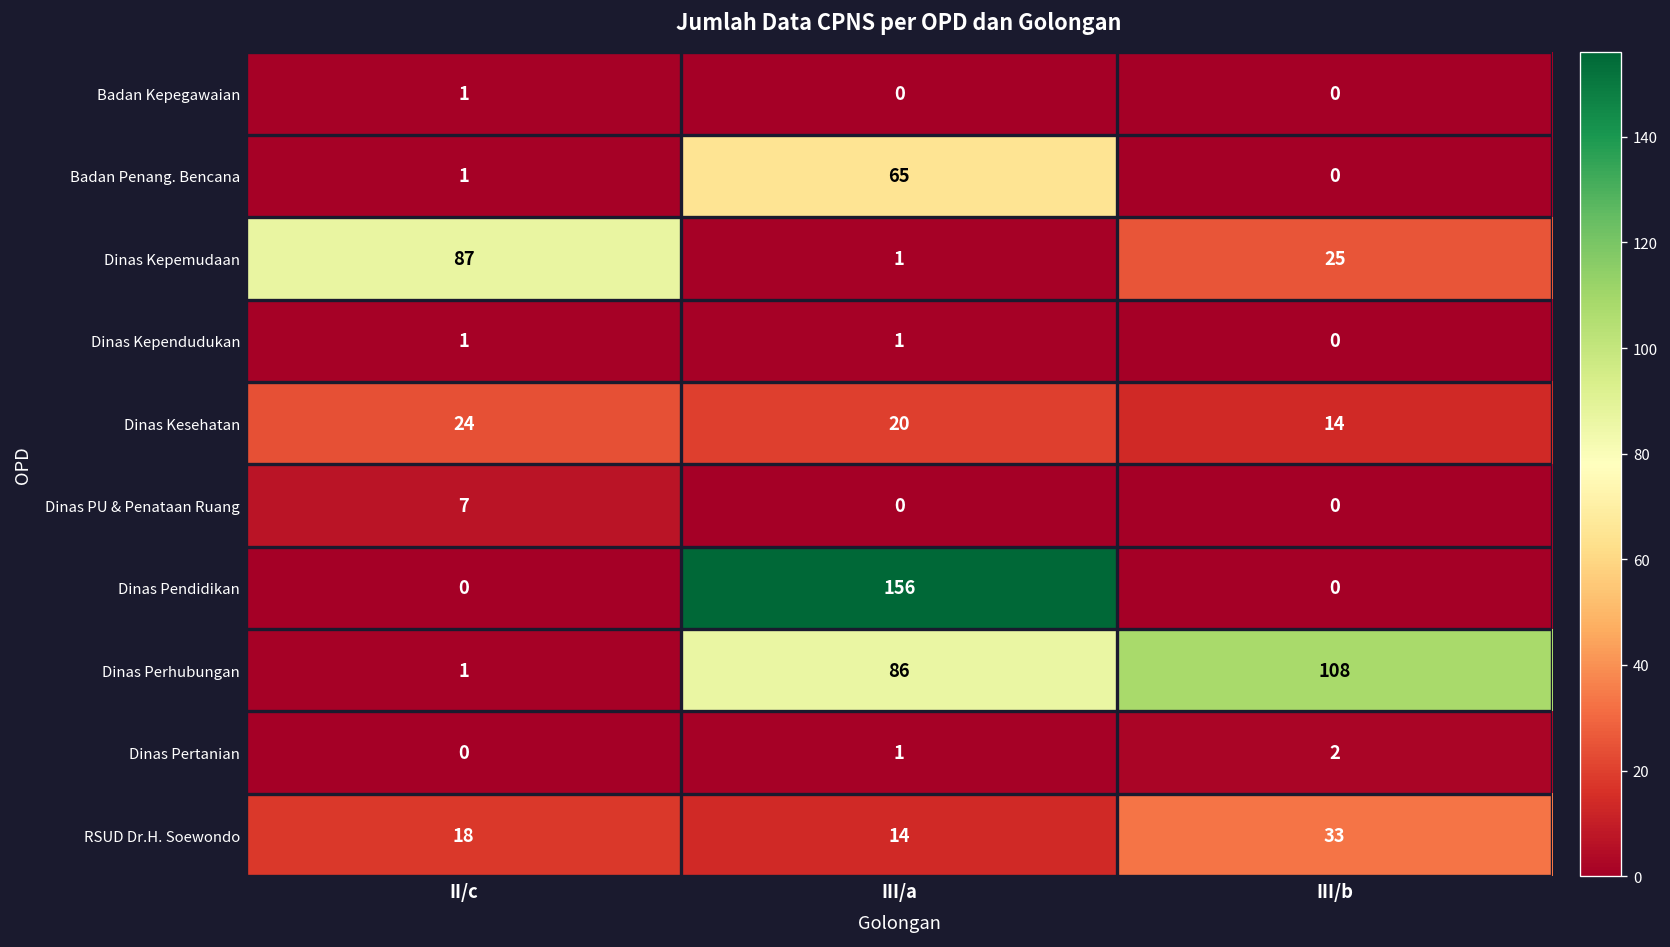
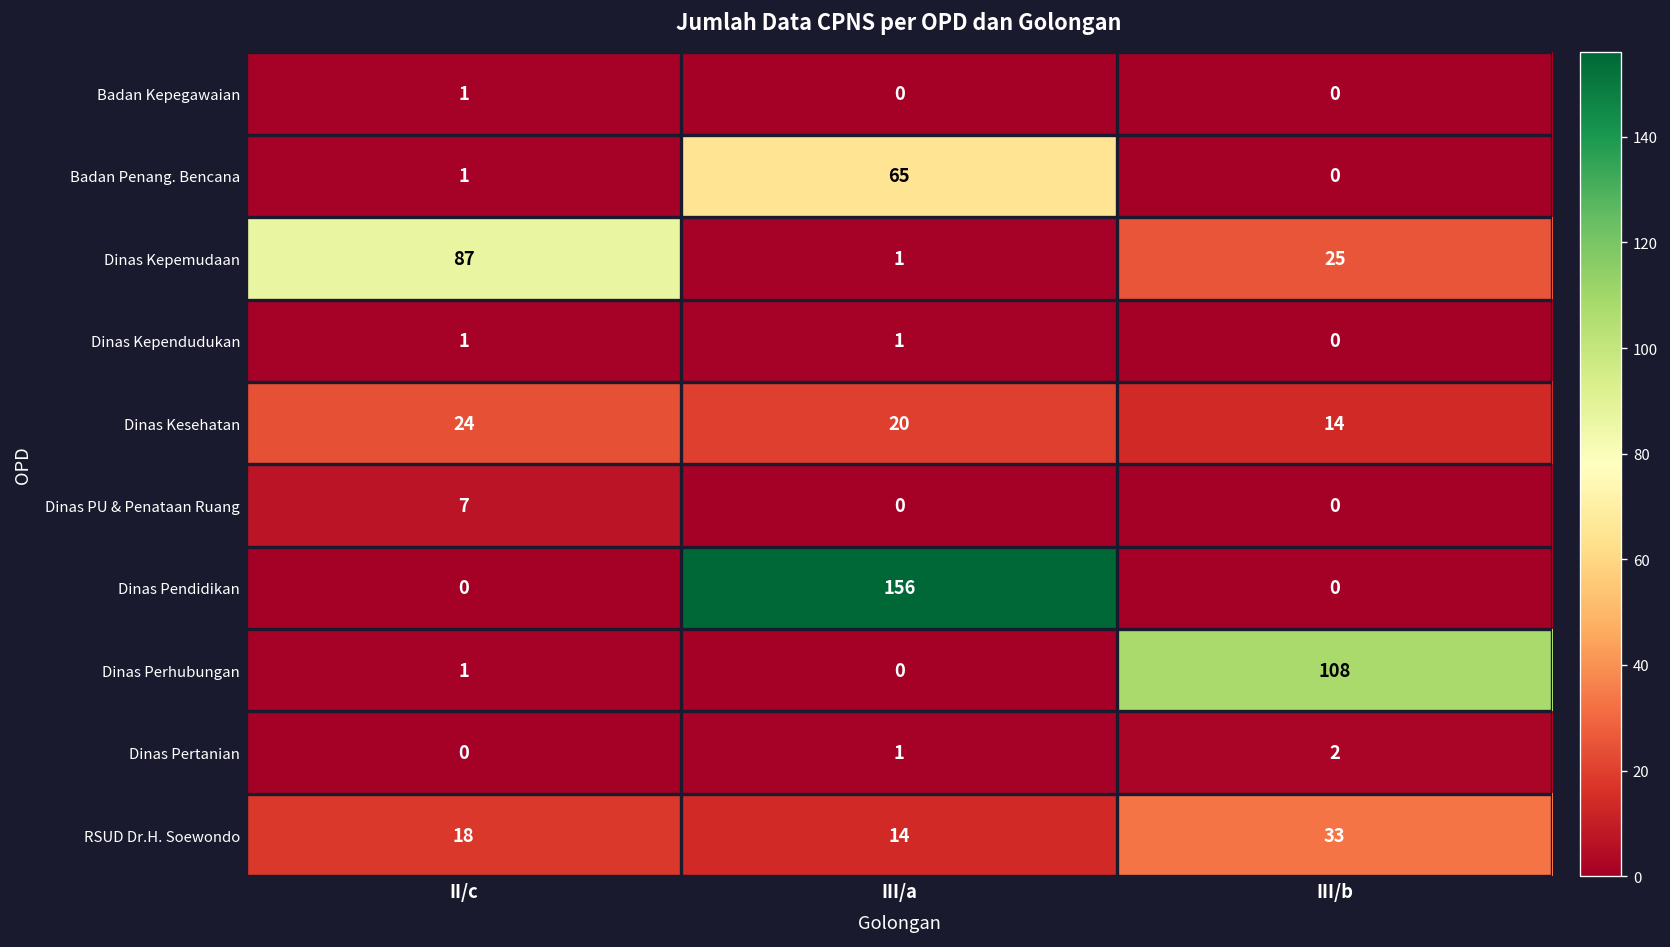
  {
    "Badan Kepegawaian": {
      "II/c": 1,
      "III/a": 0,
      "III/b": 0
    },
    "Badan Penang. Bencana": {
      "II/c": 1,
      "III/a": 65,
      "III/b": 0
    },
    "Dinas Kepemudaan": {
      "II/c": 87,
      "III/a": 1,
      "III/b": 25
    },
    "Dinas Kependudukan": {
      "II/c": 1,
      "III/a": 1,
      "III/b": 0
    },
    "Dinas Kesehatan": {
      "II/c": 24,
      "III/a": 20,
      "III/b": 14
    },
    "Dinas PU & Penataan Ruang": {
      "II/c": 7,
      "III/a": 0,
      "III/b": 0
    },
    "Dinas Pendidikan": {
      "II/c": 0,
      "III/a": 156,
      "III/b": 0
    },
    "Dinas Perhubungan": {
      "II/c": 1,
-     "III/a": 86,
+     "III/a": 0,
      "III/b": 108
    },
    "Dinas Pertanian": {
      "II/c": 0,
      "III/a": 1,
      "III/b": 2
    },
    "RSUD Dr.H. Soewondo": {
      "II/c": 18,
      "III/a": 14,
      "III/b": 33
    }
  }
